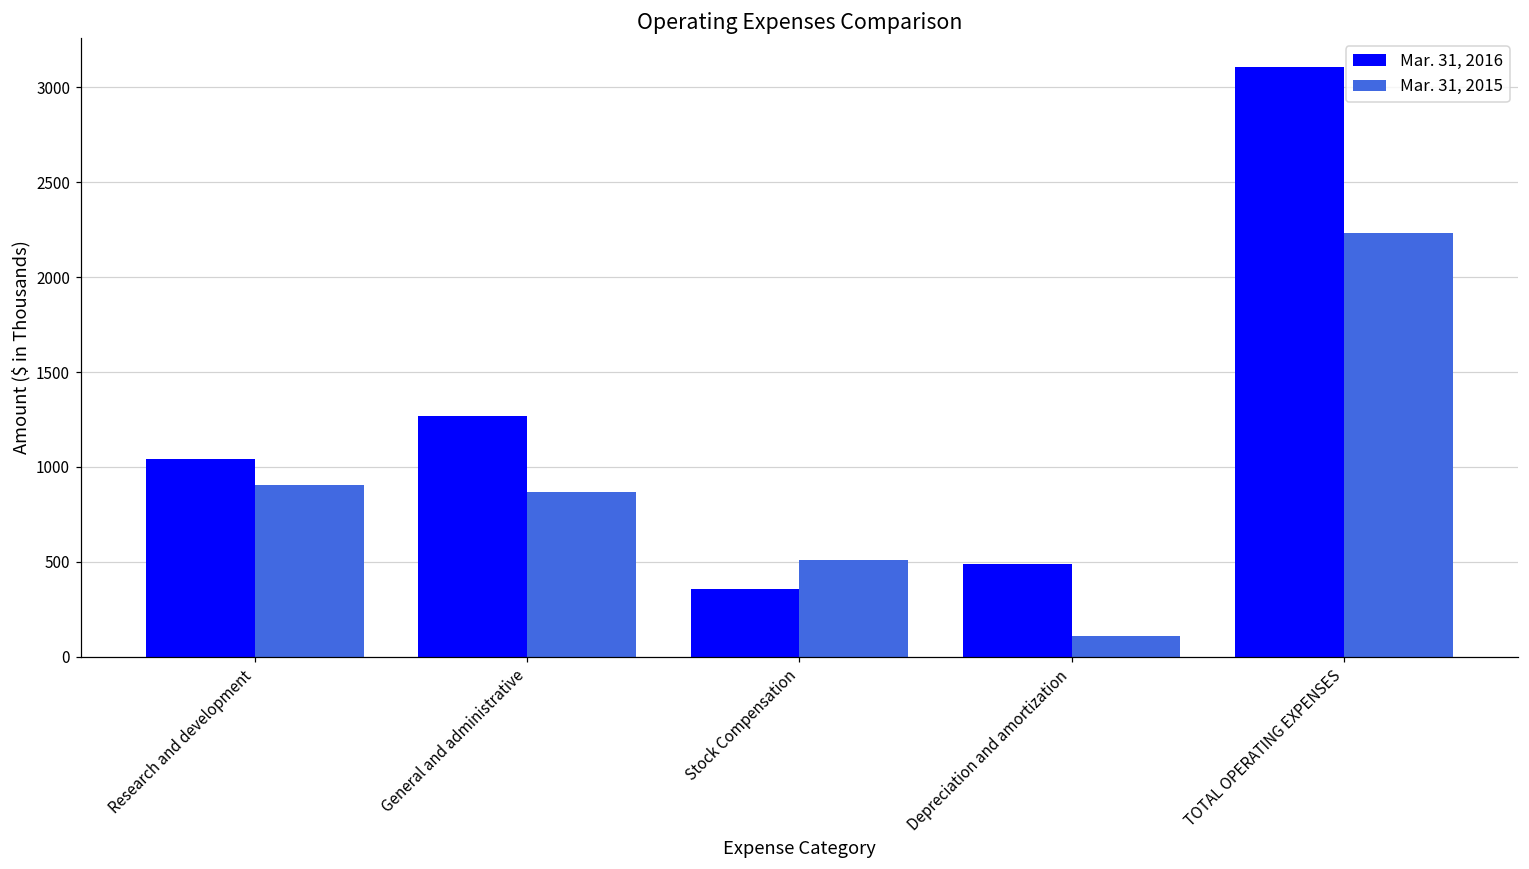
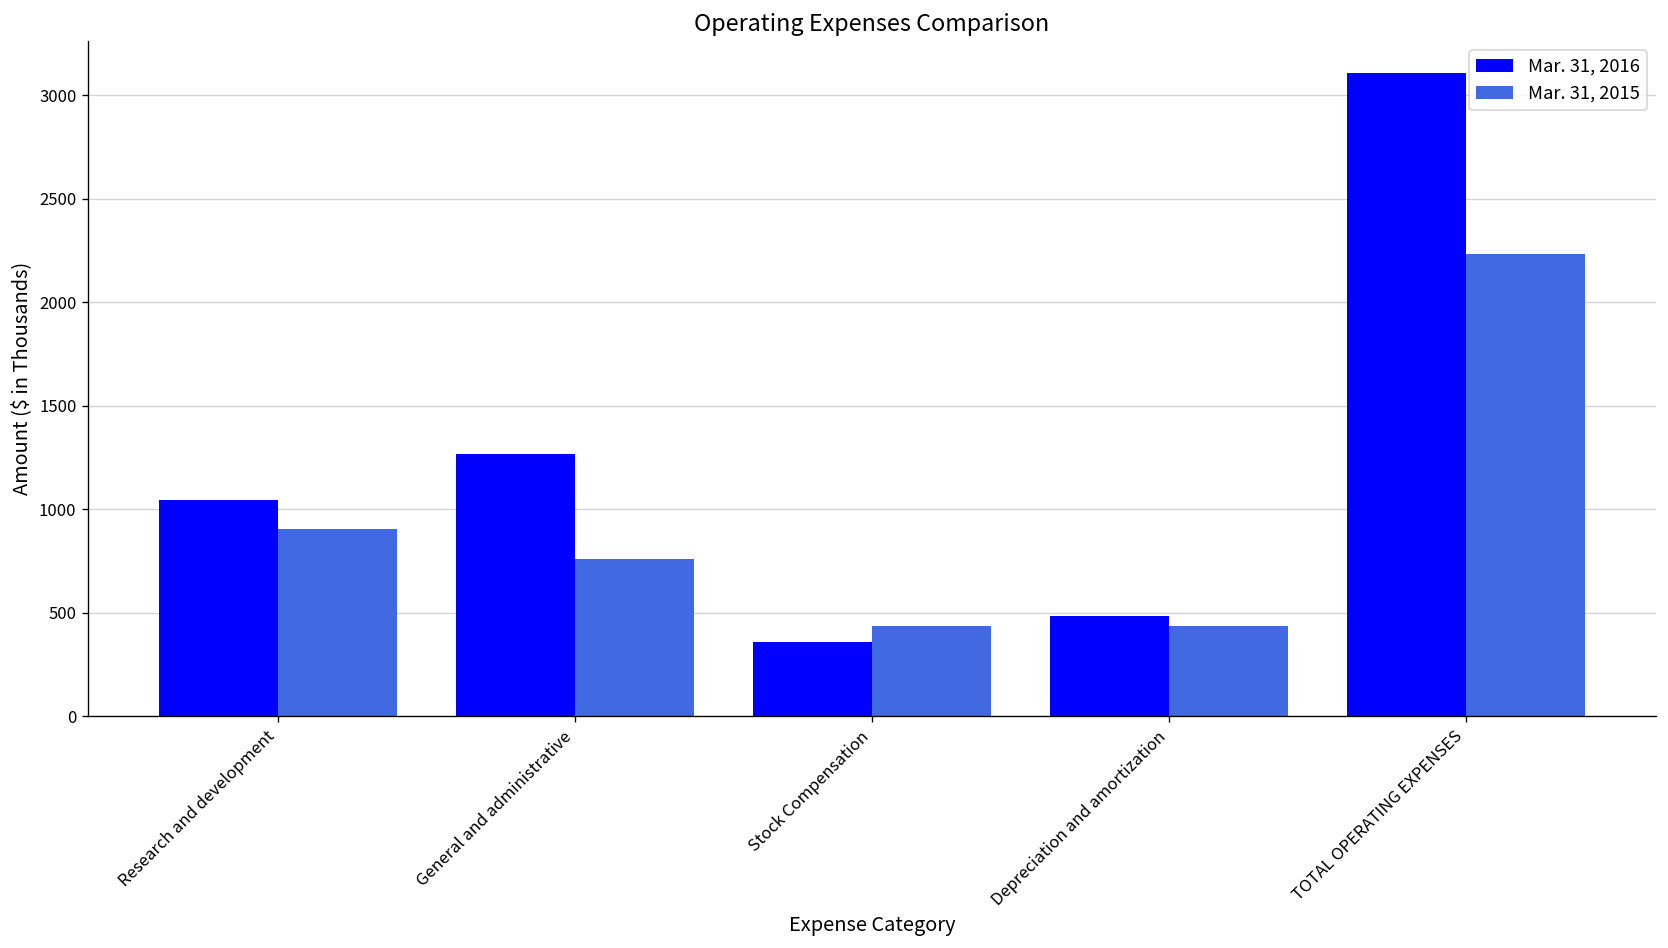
  {
    "Mar. 31, 2016": {
      "Research and development": 1040,
      "General and administrative": 1270,
      "Stock Compensation": 360,
      "Depreciation and amortization": 490,
      "TOTAL OPERATING EXPENSES": 3110
    },
    "Mar. 31, 2015": {
      "Research and development": 910,
-     "General and administrative": 870,
-     "Stock Compensation": 510,
-     "Depreciation and amortization": 110,
+     "General and administrative": 760,
+     "Stock Compensation": 440,
+     "Depreciation and amortization": 440,
      "TOTAL OPERATING EXPENSES": 2240
    }
  }
